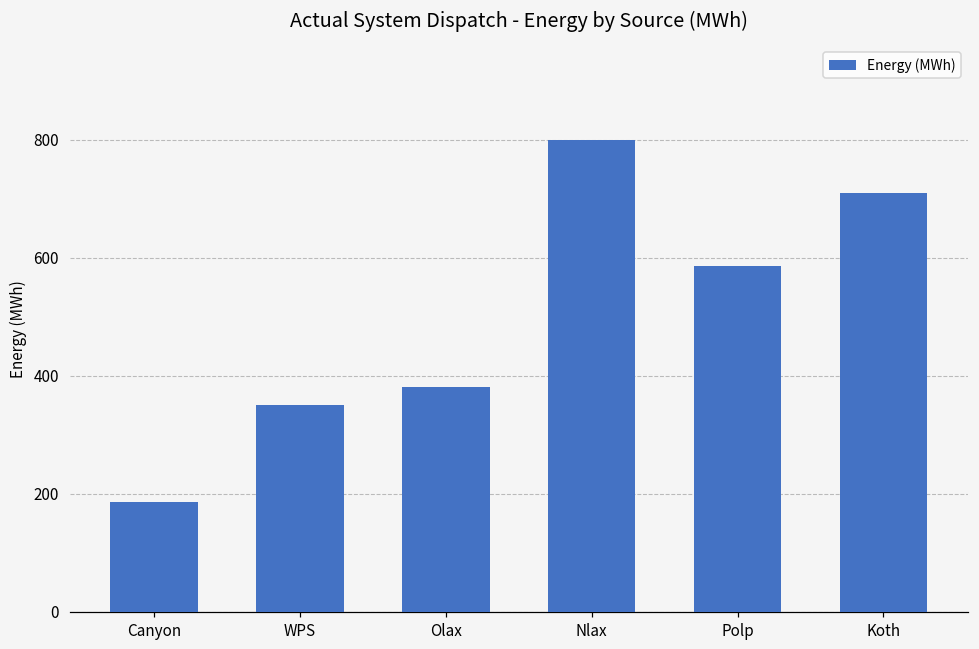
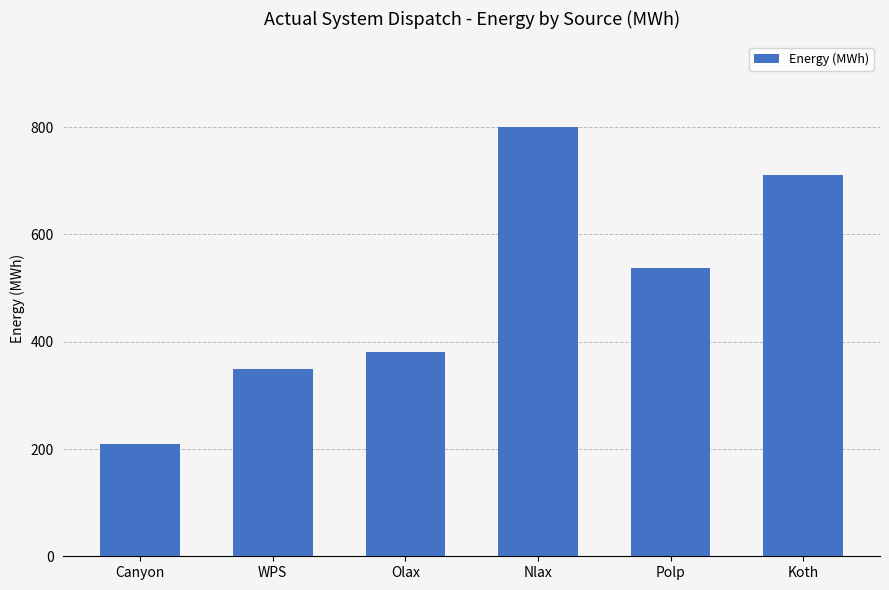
  {
-   "Canyon": 190,
+   "Canyon": 210,
    "WPS": 350,
    "Olax": 380,
    "Nlax": 800,
-   "Polp": 590,
+   "Polp": 540,
    "Koth": 710
  }
